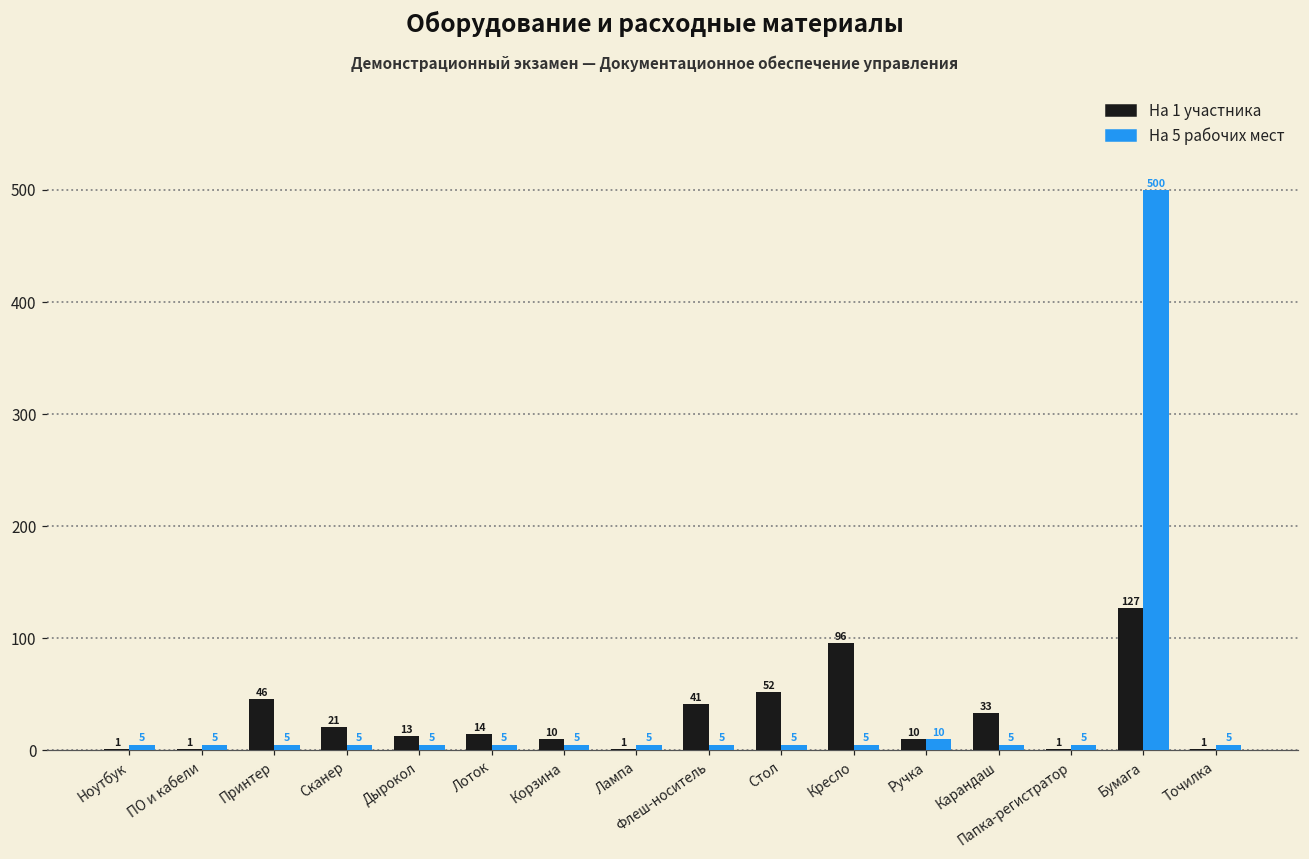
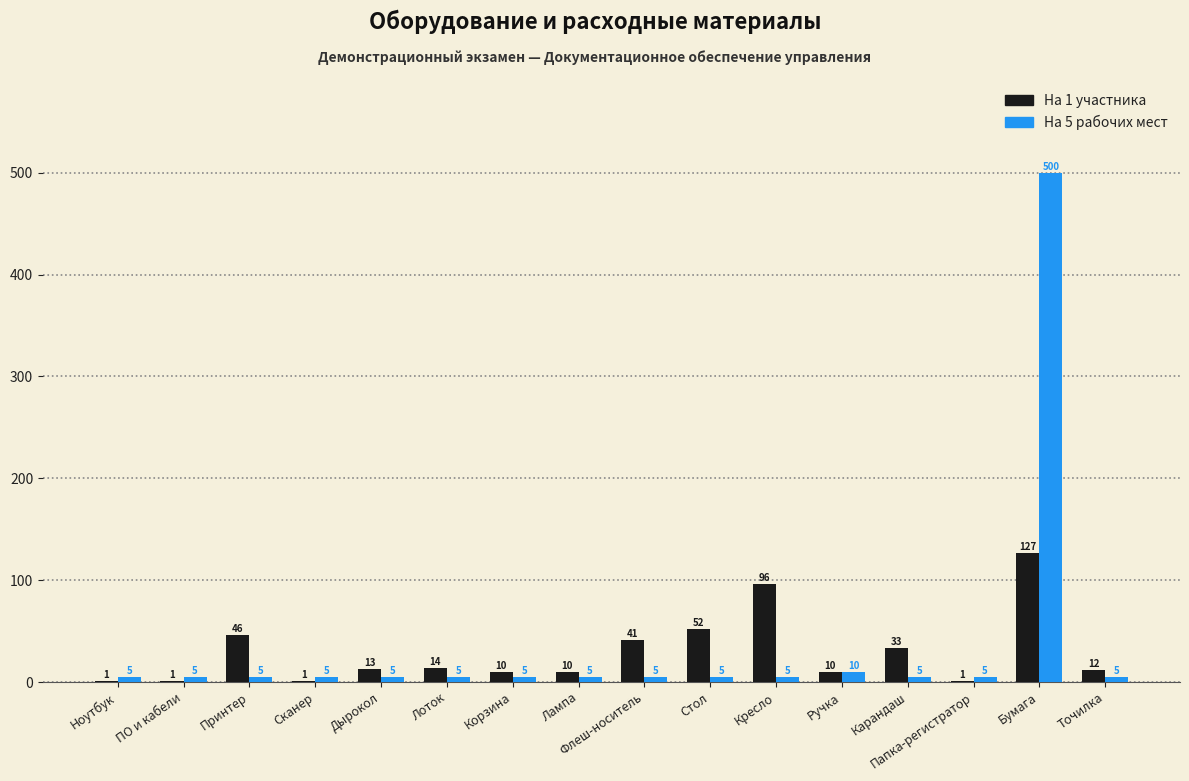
  {
    "На 1 участника": {
      "Ноутбук": 1,
      "ПО и кабели": 1,
      "Принтер": 46,
-     "Сканер": 21,
+     "Сканер": 1,
      "Дырокол": 13,
      "Лоток": 14,
      "Корзина": 10,
-     "Лампа": 1,
+     "Лампа": 10,
      "Флеш-носитель": 41,
      "Стол": 52,
      "Кресло": 96,
      "Ручка": 10,
      "Карандаш": 33,
      "Папка-регистратор": 1,
      "Бумага": 127,
-     "Точилка": 1
+     "Точилка": 12
    },
    "На 5 рабочих мест": {
      "Ноутбук": 5,
      "ПО и кабели": 5,
      "Принтер": 5,
      "Сканер": 5,
      "Дырокол": 5,
      "Лоток": 5,
      "Корзина": 5,
      "Лампа": 5,
      "Флеш-носитель": 5,
      "Стол": 5,
      "Кресло": 5,
      "Ручка": 10,
      "Карандаш": 5,
      "Папка-регистратор": 5,
      "Бумага": 500,
      "Точилка": 5
    }
  }
